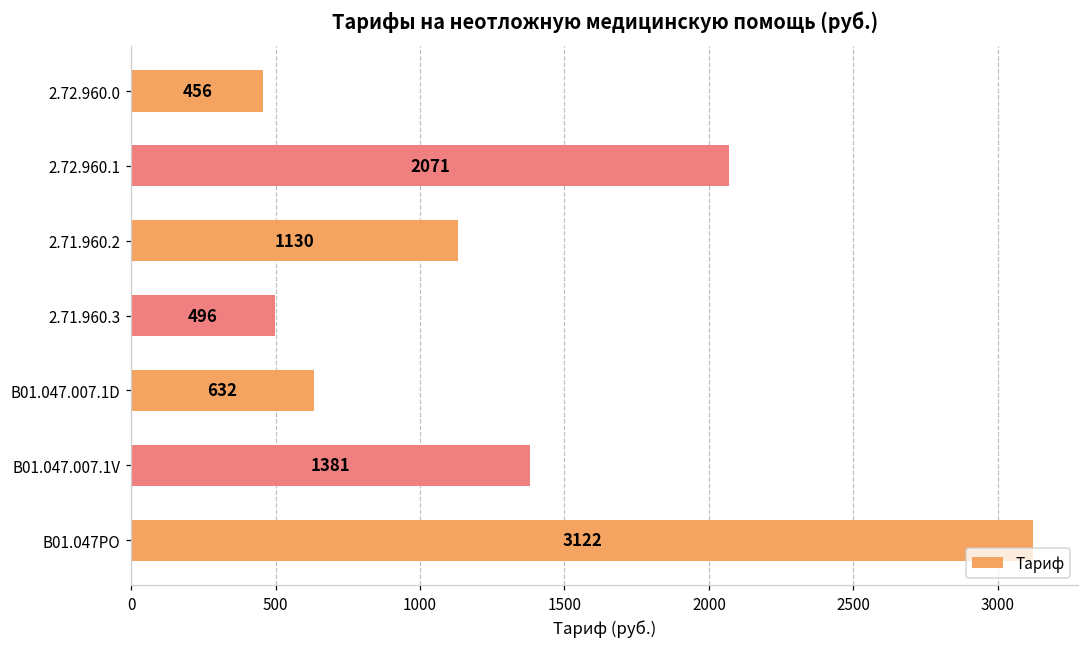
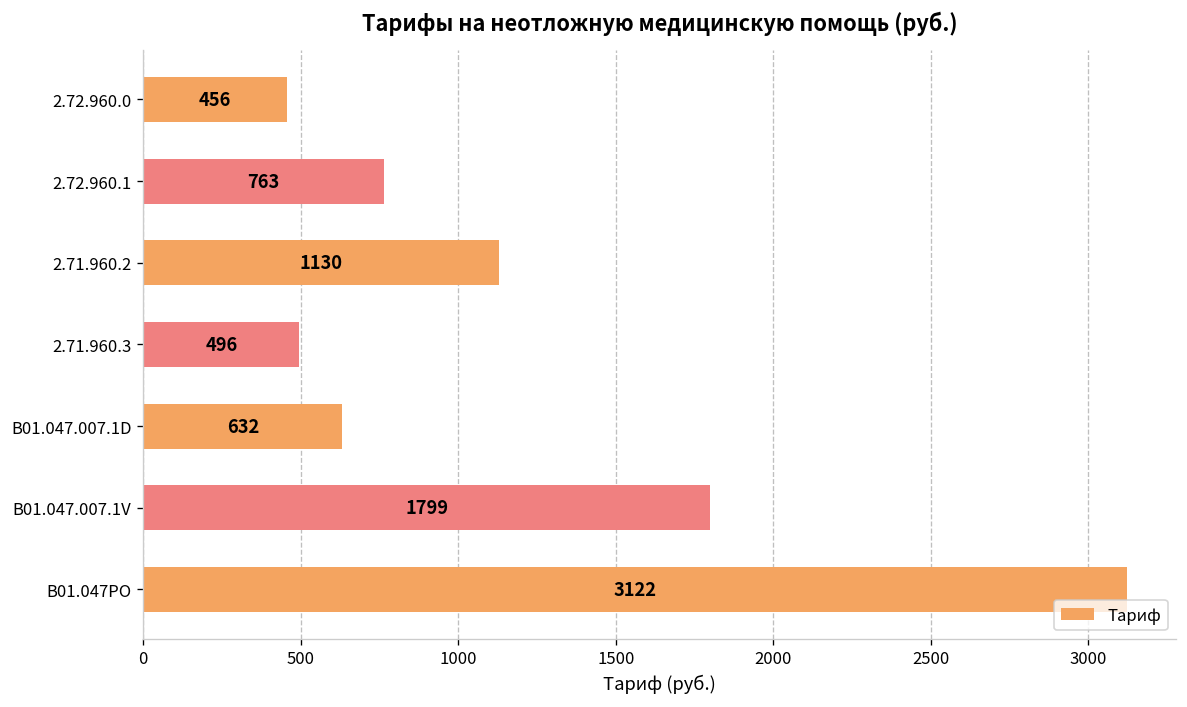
  {
    "2.72.960.0": 456,
-   "2.72.960.1": 2071,
+   "2.72.960.1": 763,
    "2.71.960.2": 1130,
    "2.71.960.3": 496,
    "B01.047.007.1D": 632,
-   "B01.047.007.1V": 1381,
+   "B01.047.007.1V": 1799,
    "B01.047PO": 3122
  }
